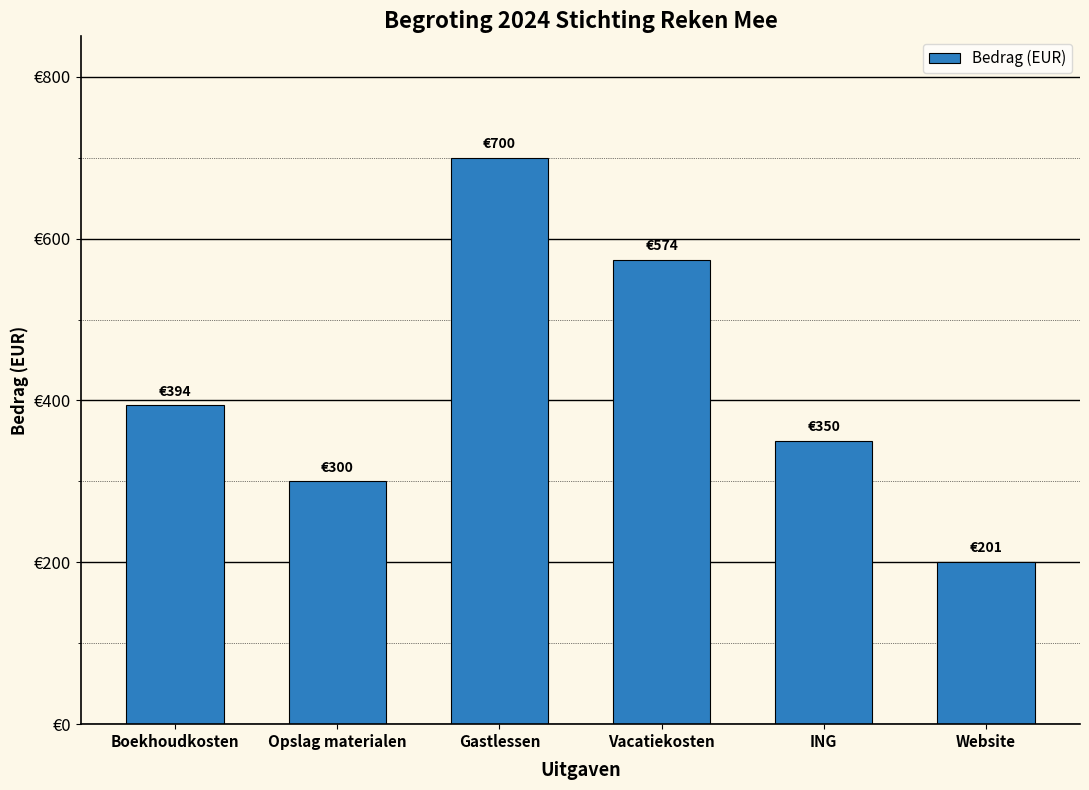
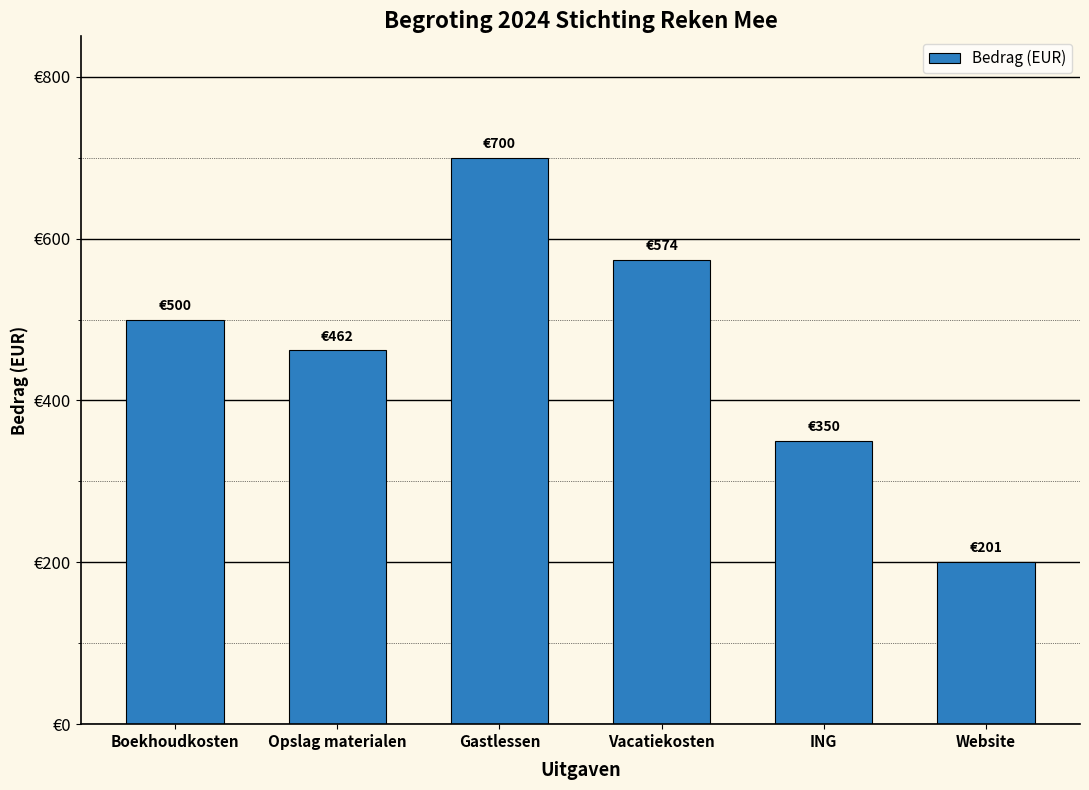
  {
-   "Boekhoudkosten": "€394",
-   "Opslag materialen": "€300",
+   "Boekhoudkosten": "€500",
+   "Opslag materialen": "€462",
    "Gastlessen": "€700",
    "Vacatiekosten": "€574",
    "ING": "€350",
    "Website": "€201"
  }
